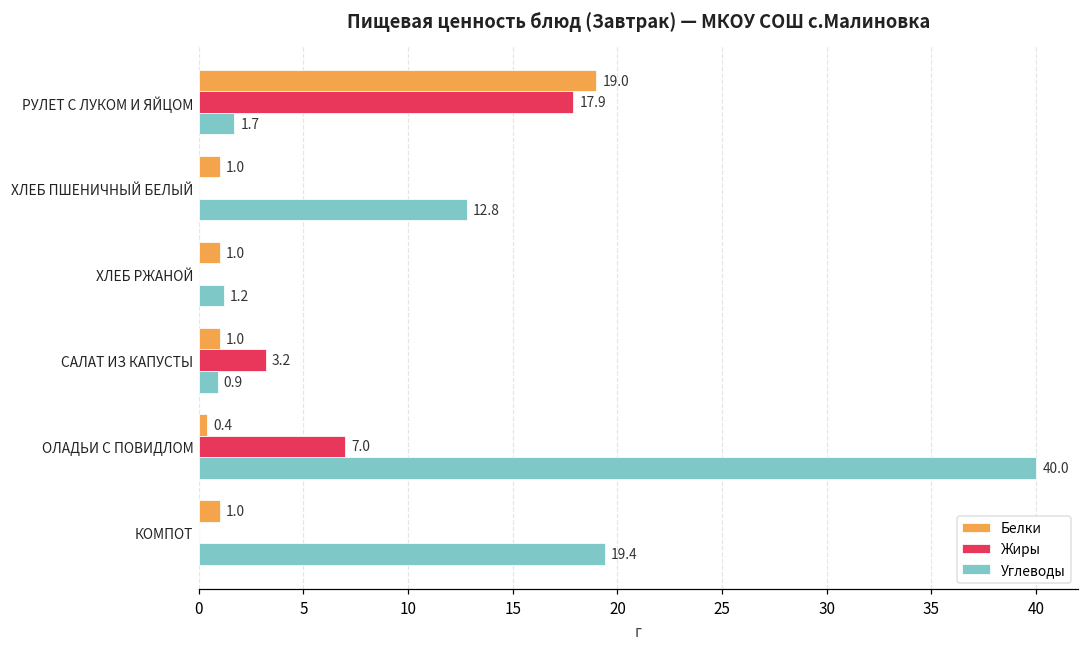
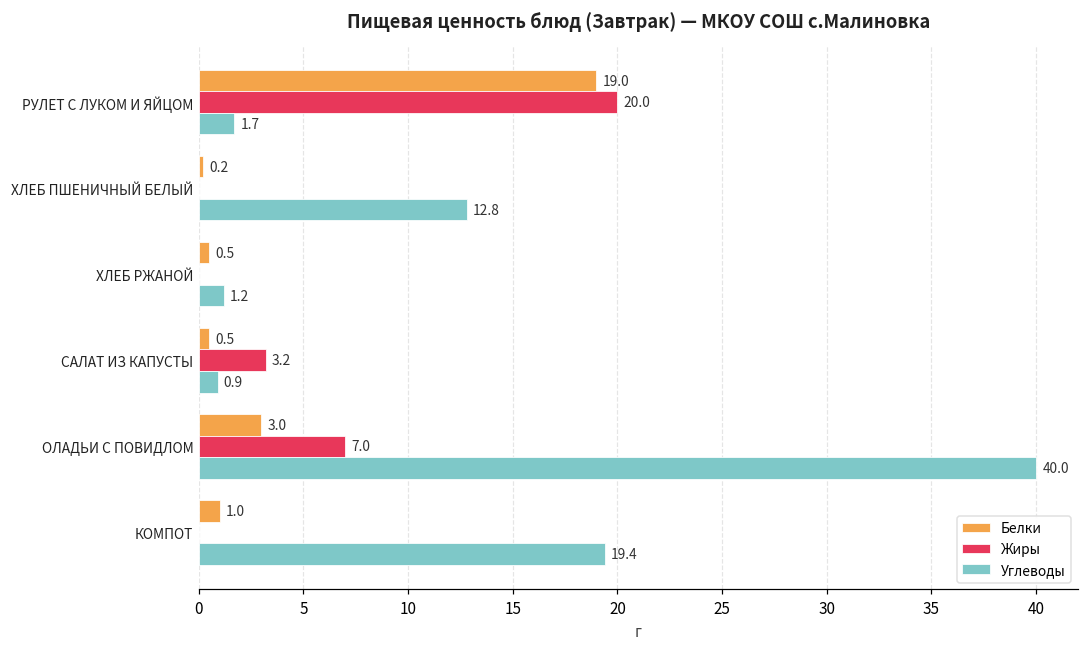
  {
    "Белки": {
      "РУЛЕТ С ЛУКОМ И ЯЙЦОМ": 19.0,
-     "ХЛЕБ ПШЕНИЧНЫЙ БЕЛЫЙ": 1.0,
-     "ХЛЕБ РЖАНОЙ": 1.0,
-     "САЛАТ ИЗ КАПУСТЫ": 1.0,
-     "ОЛАДЬИ С ПОВИДЛОМ": 0.4,
+     "ХЛЕБ ПШЕНИЧНЫЙ БЕЛЫЙ": 0.2,
+     "ХЛЕБ РЖАНОЙ": 0.5,
+     "САЛАТ ИЗ КАПУСТЫ": 0.5,
+     "ОЛАДЬИ С ПОВИДЛОМ": 3.0,
      "КОМПОТ": 1.0
    },
    "Жиры": {
-     "РУЛЕТ С ЛУКОМ И ЯЙЦОМ": 17.9,
+     "РУЛЕТ С ЛУКОМ И ЯЙЦОМ": 20.0,
      "САЛАТ ИЗ КАПУСТЫ": 3.2,
      "ОЛАДЬИ С ПОВИДЛОМ": 7.0
    },
    "Углеводы": {
      "РУЛЕТ С ЛУКОМ И ЯЙЦОМ": 1.7,
      "ХЛЕБ ПШЕНИЧНЫЙ БЕЛЫЙ": 12.8,
      "ХЛЕБ РЖАНОЙ": 1.2,
      "САЛАТ ИЗ КАПУСТЫ": 0.9,
      "ОЛАДЬИ С ПОВИДЛОМ": 40.0,
      "КОМПОТ": 19.4
    }
  }
